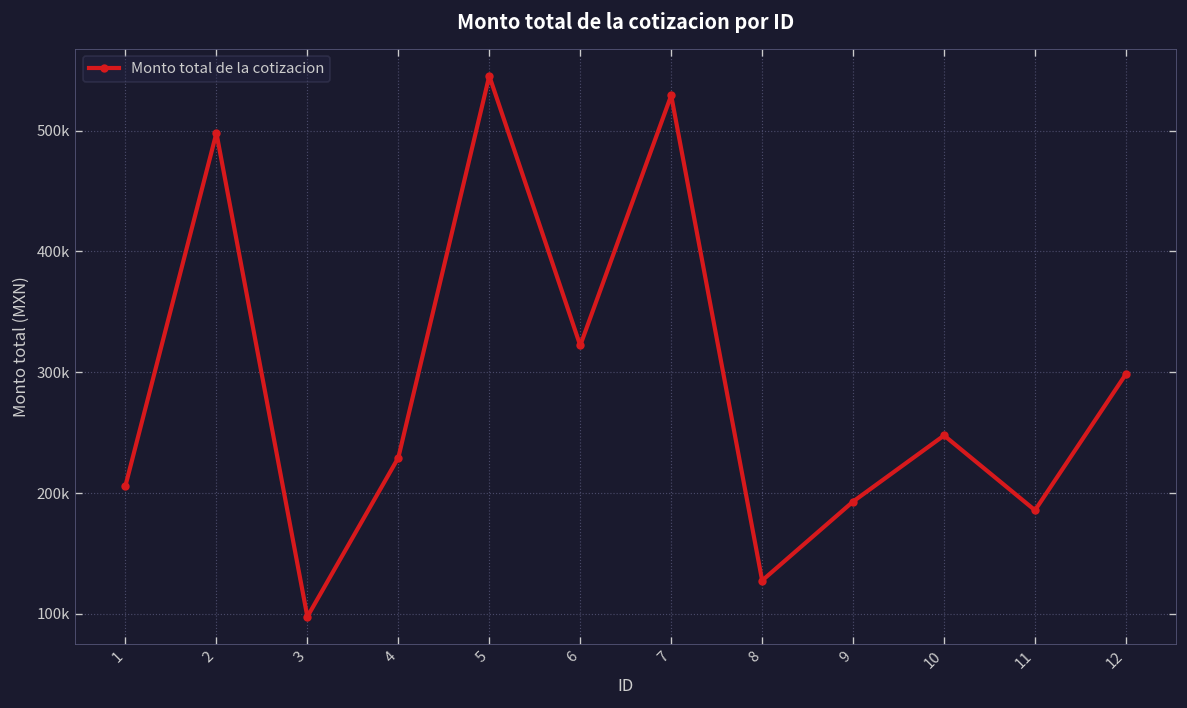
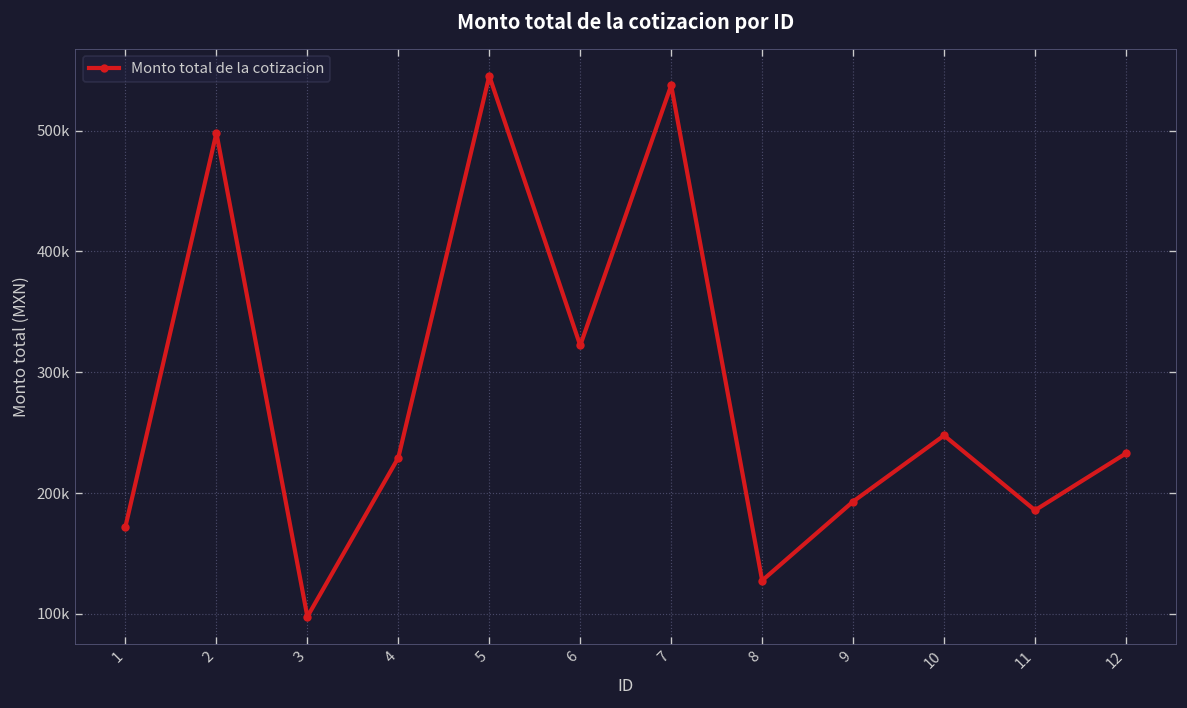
  {
-   "1": 206000,
+   "1": 172000,
    "2": 498000,
    "3": 98000,
    "4": 229000,
    "5": 545000,
    "6": 322000,
-   "7": 529000,
+   "7": 538000,
    "8": 128000,
    "9": 193000,
    "10": 248000,
    "11": 186000,
-   "12": 299000
+   "12": 233000
  }
